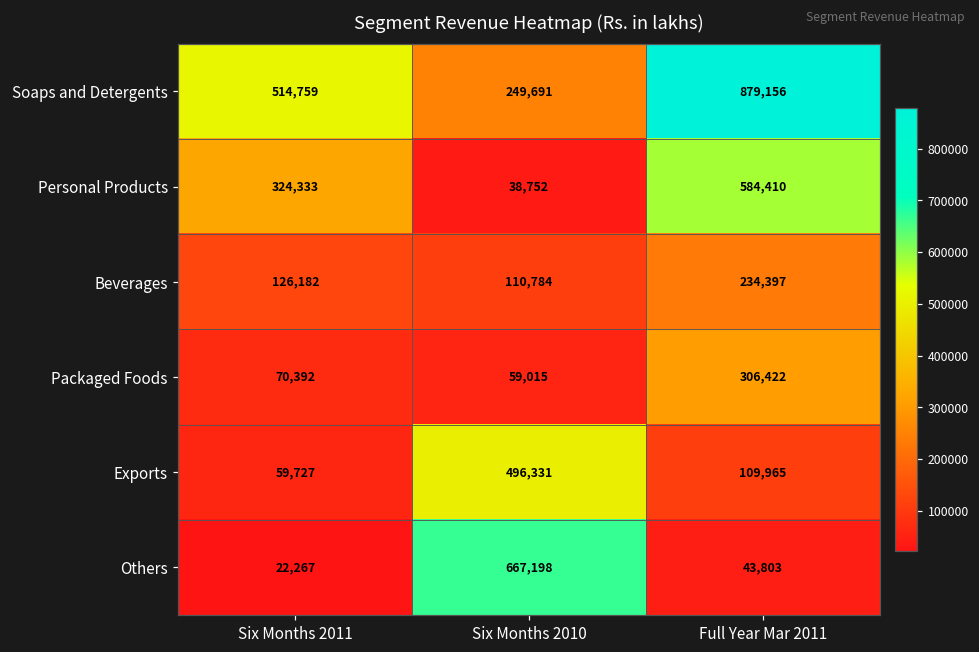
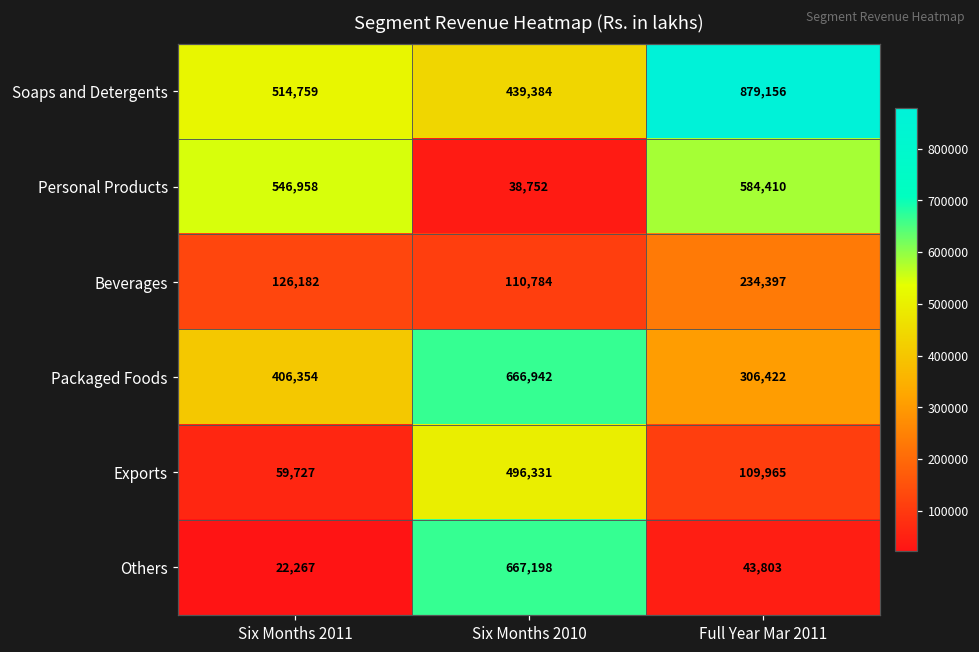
  {
    "Soaps and Detergents": {
      "Six Months 2011": "514,759",
-     "Six Months 2010": "249,691",
+     "Six Months 2010": "439,384",
      "Full Year Mar 2011": "879,156"
    },
    "Personal Products": {
-     "Six Months 2011": "324,333",
+     "Six Months 2011": "546,958",
      "Six Months 2010": "38,752",
      "Full Year Mar 2011": "584,410"
    },
    "Beverages": {
      "Six Months 2011": "126,182",
      "Six Months 2010": "110,784",
      "Full Year Mar 2011": "234,397"
    },
    "Packaged Foods": {
-     "Six Months 2011": "70,392",
-     "Six Months 2010": "59,015",
+     "Six Months 2011": "406,354",
+     "Six Months 2010": "666,942",
      "Full Year Mar 2011": "306,422"
    },
    "Exports": {
      "Six Months 2011": "59,727",
      "Six Months 2010": "496,331",
      "Full Year Mar 2011": "109,965"
    },
    "Others": {
      "Six Months 2011": "22,267",
      "Six Months 2010": "667,198",
      "Full Year Mar 2011": "43,803"
    }
  }
